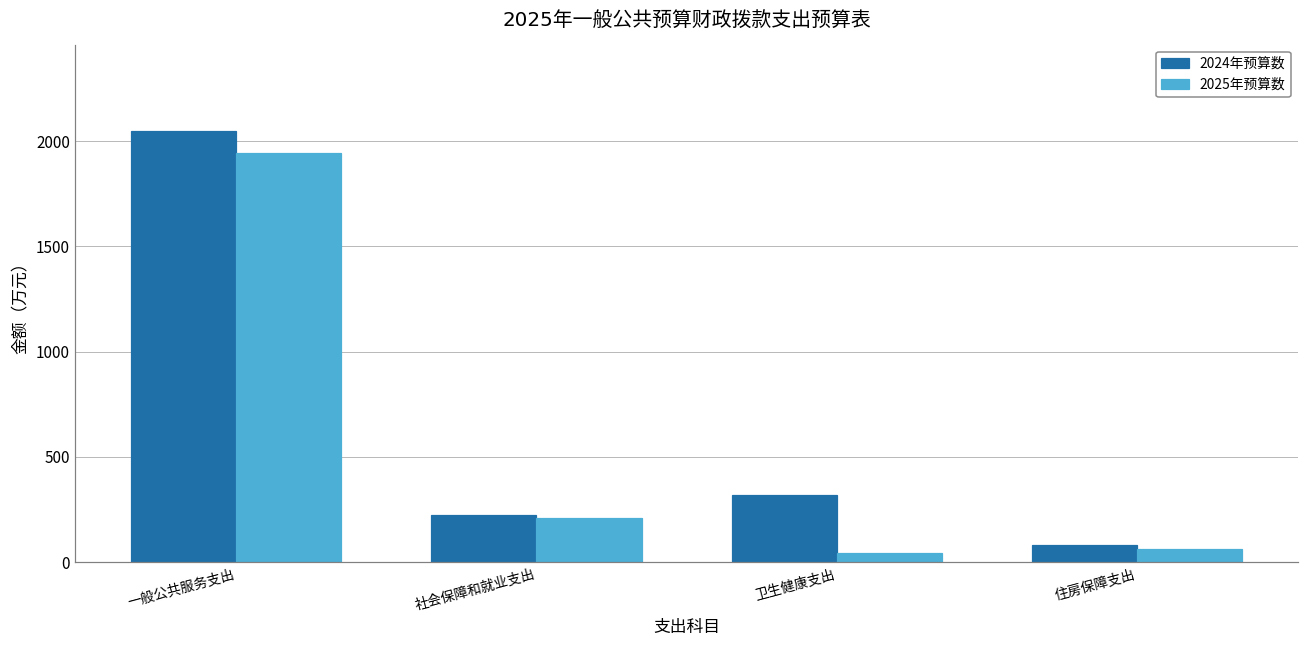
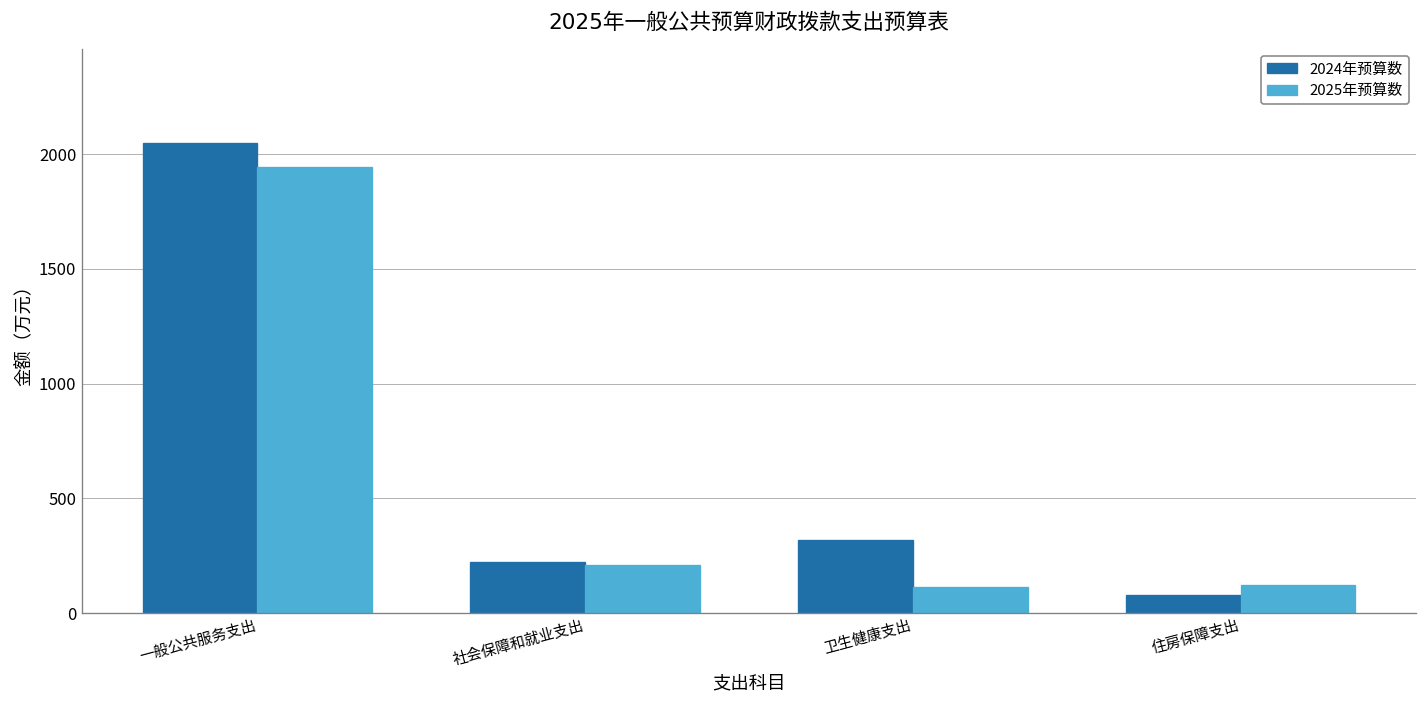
  {
    "2024年预算数": {
      "一般公共服务支出": 2050,
      "社会保障和就业支出": 220,
      "卫生健康支出": 320,
      "住房保障支出": 80
    },
    "2025年预算数": {
      "一般公共服务支出": 1940,
      "社会保障和就业支出": 210,
-     "卫生健康支出": 40,
-     "住房保障支出": 60
+     "卫生健康支出": 110,
+     "住房保障支出": 120
    }
  }
